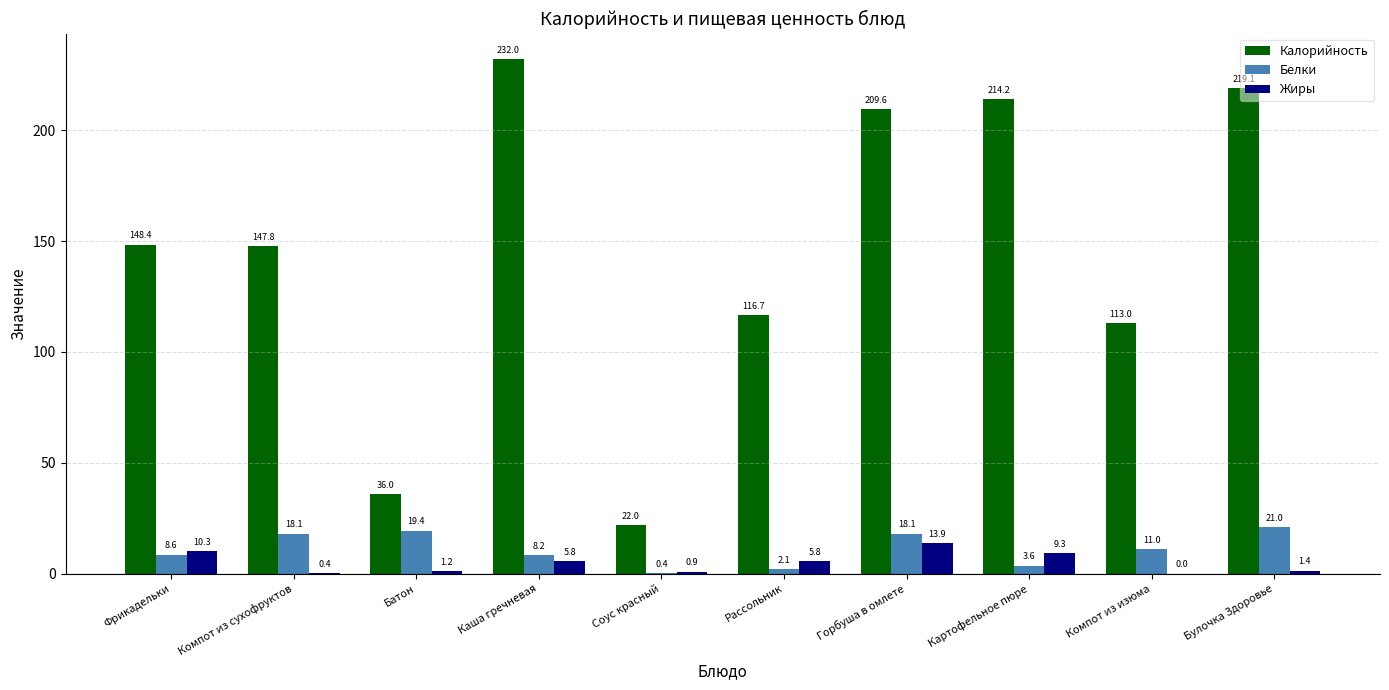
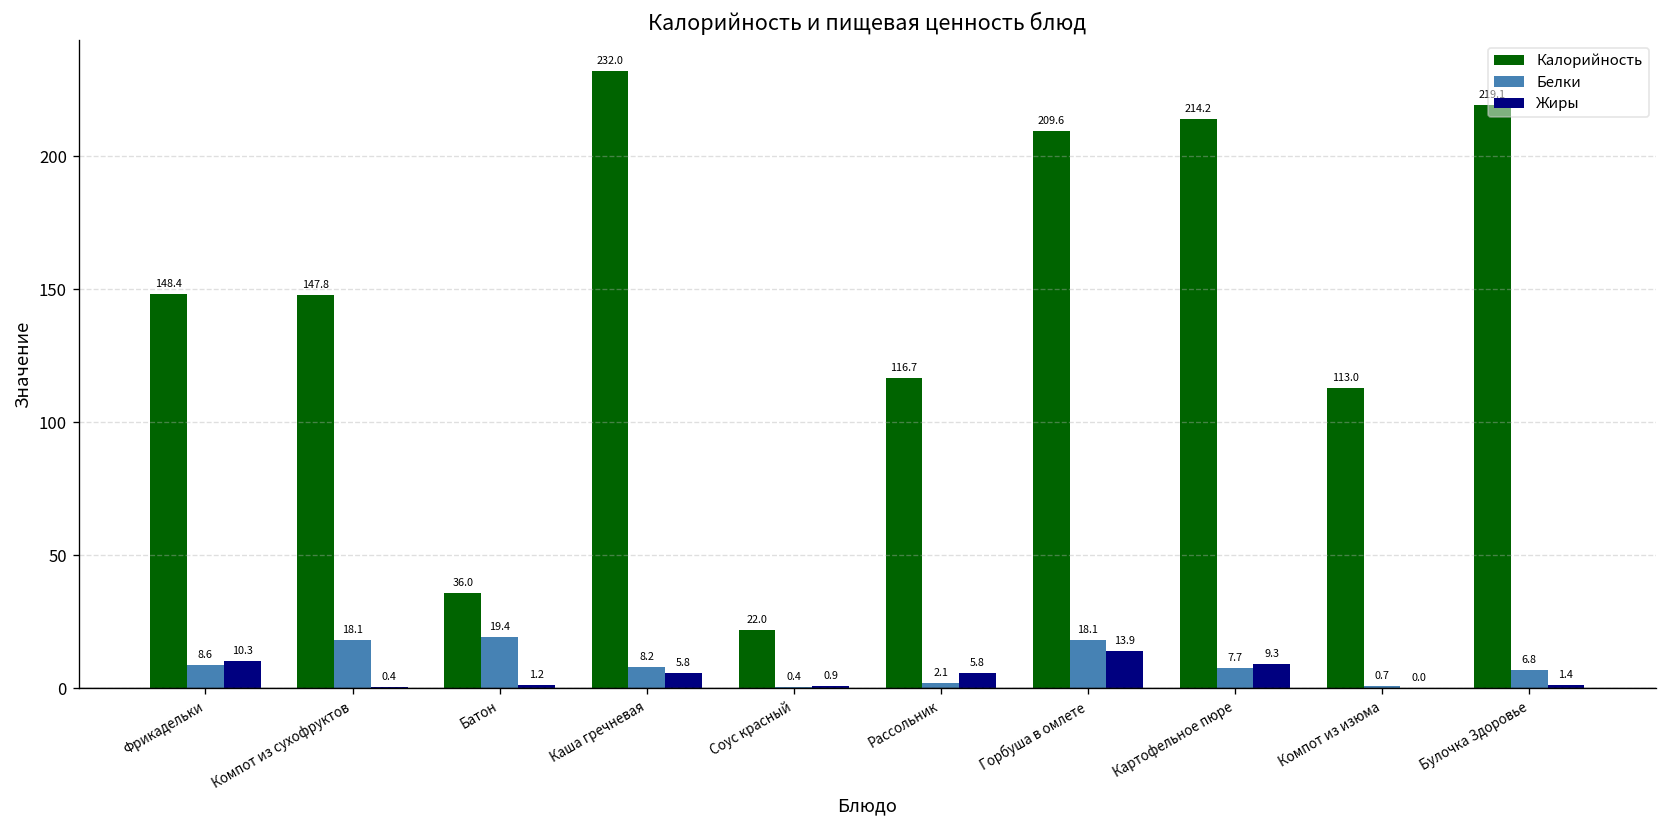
  {
    "Калорийность": {
      "Фрикадельки": 148.4,
      "Компот из сухофруктов": 147.8,
      "Батон": 36.0,
      "Каша гречневая": 232.0,
      "Соус красный": 22.0,
      "Рассольник": 116.7,
      "Горбуша в омлете": 209.6,
      "Картофельное пюре": 214.2,
      "Компот из изюма": 113.0
    },
    "Белки": {
      "Фрикадельки": 8.6,
      "Компот из сухофруктов": 18.1,
      "Батон": 19.4,
      "Каша гречневая": 8.2,
      "Соус красный": 0.4,
      "Рассольник": 2.1,
      "Горбуша в омлете": 18.1,
-     "Картофельное пюре": 3.6,
-     "Компот из изюма": 11.0,
-     "Булочка Здоровье": 21.0
+     "Картофельное пюре": 7.7,
+     "Компот из изюма": 0.7,
+     "Булочка Здоровье": 6.8
    },
    "Жиры": {
      "Фрикадельки": 10.3,
      "Компот из сухофруктов": 0.4,
      "Батон": 1.2,
      "Каша гречневая": 5.8,
      "Соус красный": 0.9,
      "Рассольник": 5.8,
      "Горбуша в омлете": 13.9,
      "Картофельное пюре": 9.3,
      "Компот из изюма": 0.0,
      "Булочка Здоровье": 1.4
    }
  }
